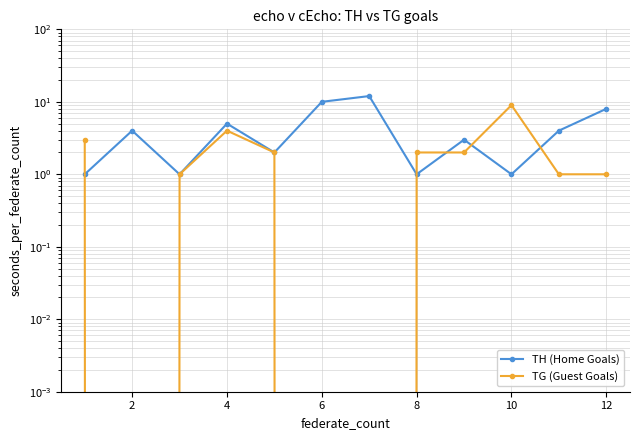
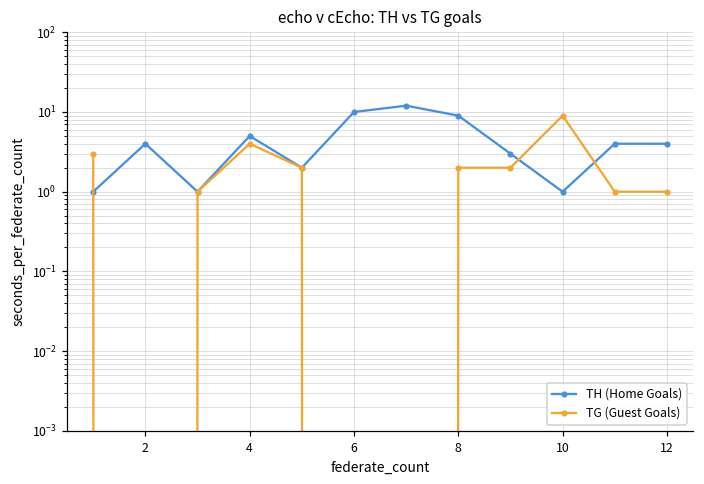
  {
    "TH (Home Goals)": {
      "2": 4,
      "4": 5,
      "6": 10,
-     "8": 1,
+     "8": 9,
      "10": 1,
-     "12": 8
+     "12": 4
    },
    "TG (Guest Goals)": {
      "4": 4,
      "8": 2,
      "10": 9,
      "12": 1
    }
  }
